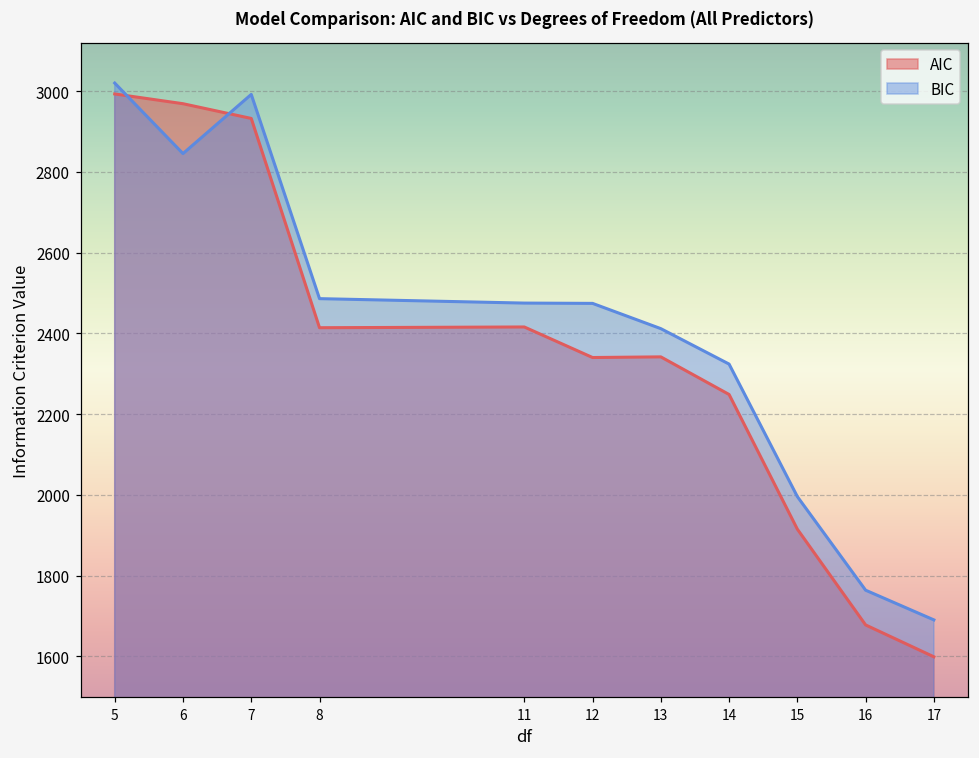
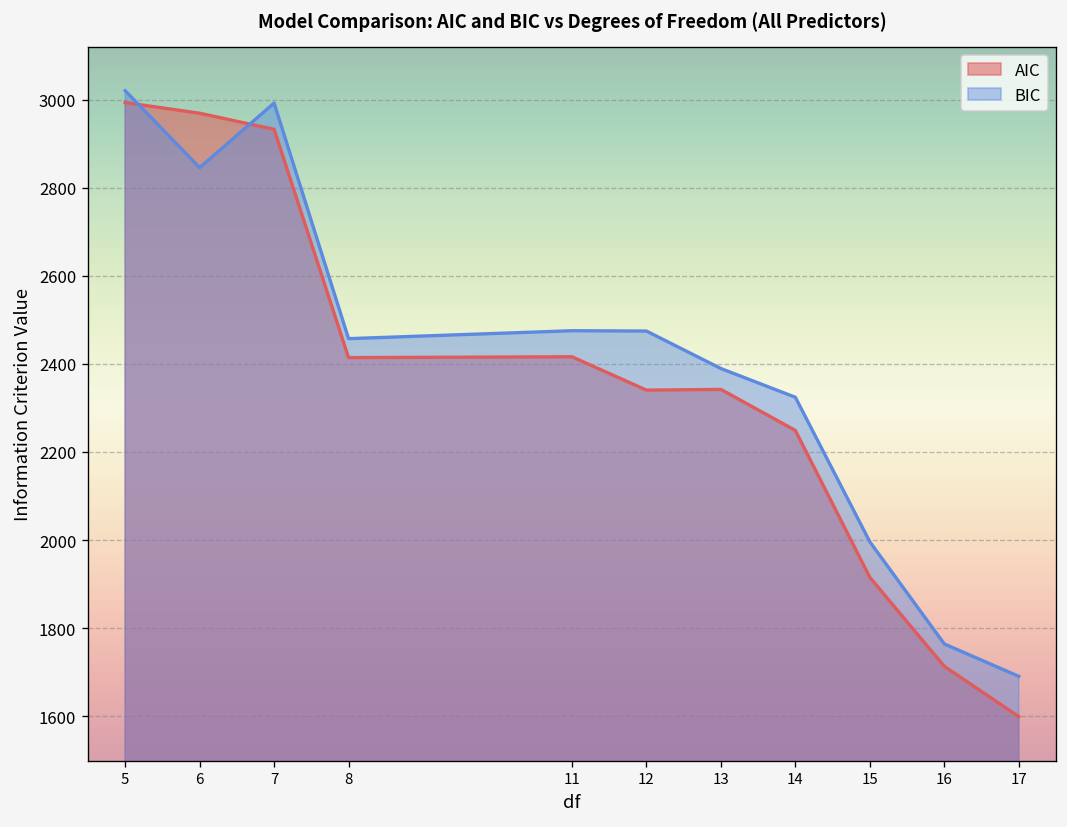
  {
    "AIC": {
      "5": 2990,
      "6": 2970,
      "7": 2930,
      "8": 2410,
      "11": 2420,
      "12": 2340,
      "13": 2340,
      "14": 2250,
      "15": 1920,
-     "16": 1680,
+     "16": 1710,
      "17": 1600
    },
    "BIC": {
      "5": 3020,
      "6": 2850,
      "7": 2990,
-     "8": 2490,
+     "8": 2460,
      "11": 2480,
      "12": 2470,
-     "13": 2410,
+     "13": 2390,
      "14": 2320,
      "15": 2000,
      "16": 1760,
      "17": 1690
    }
  }
